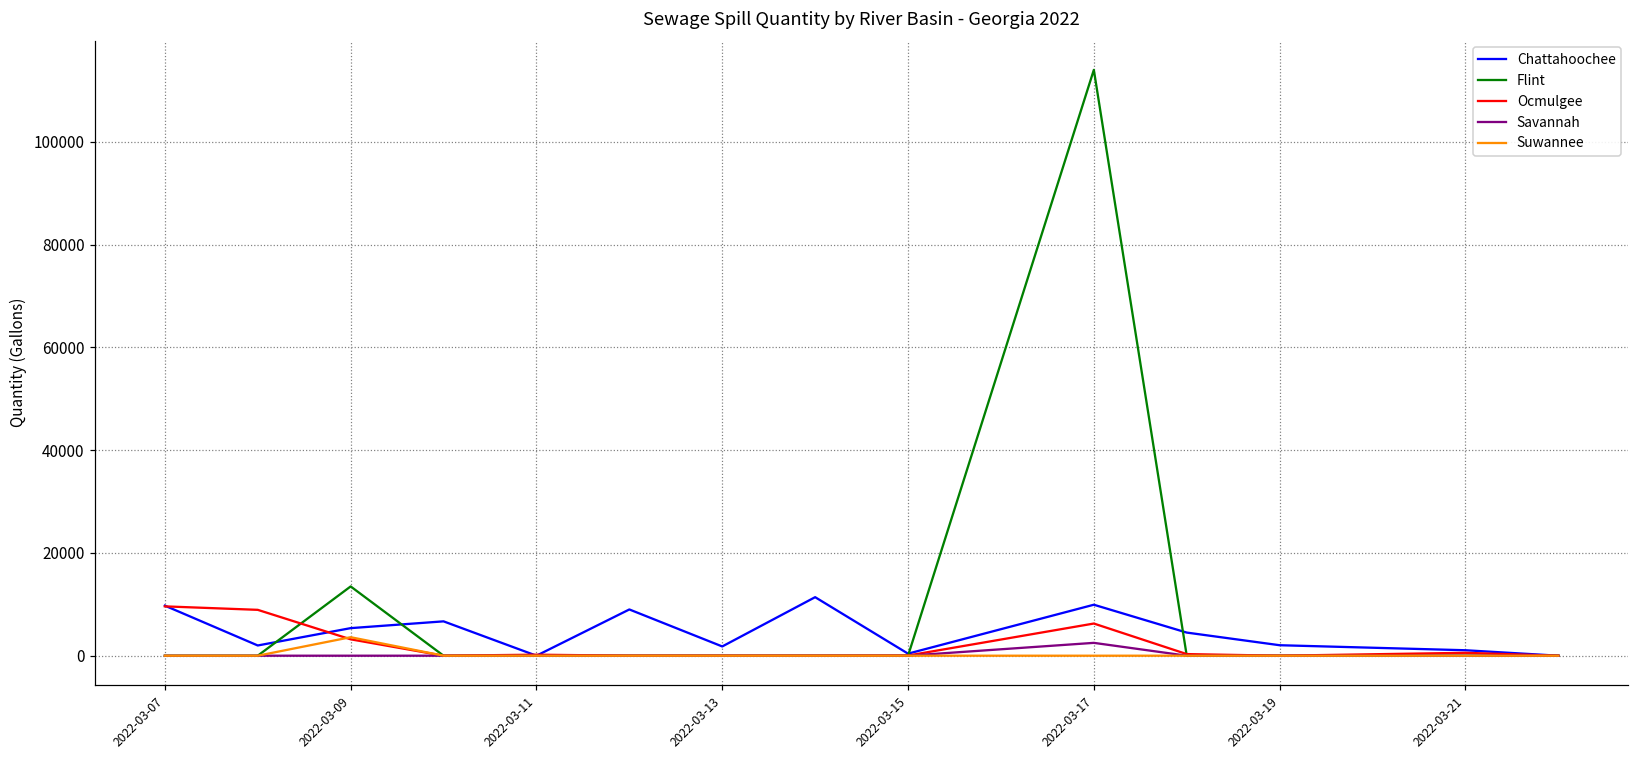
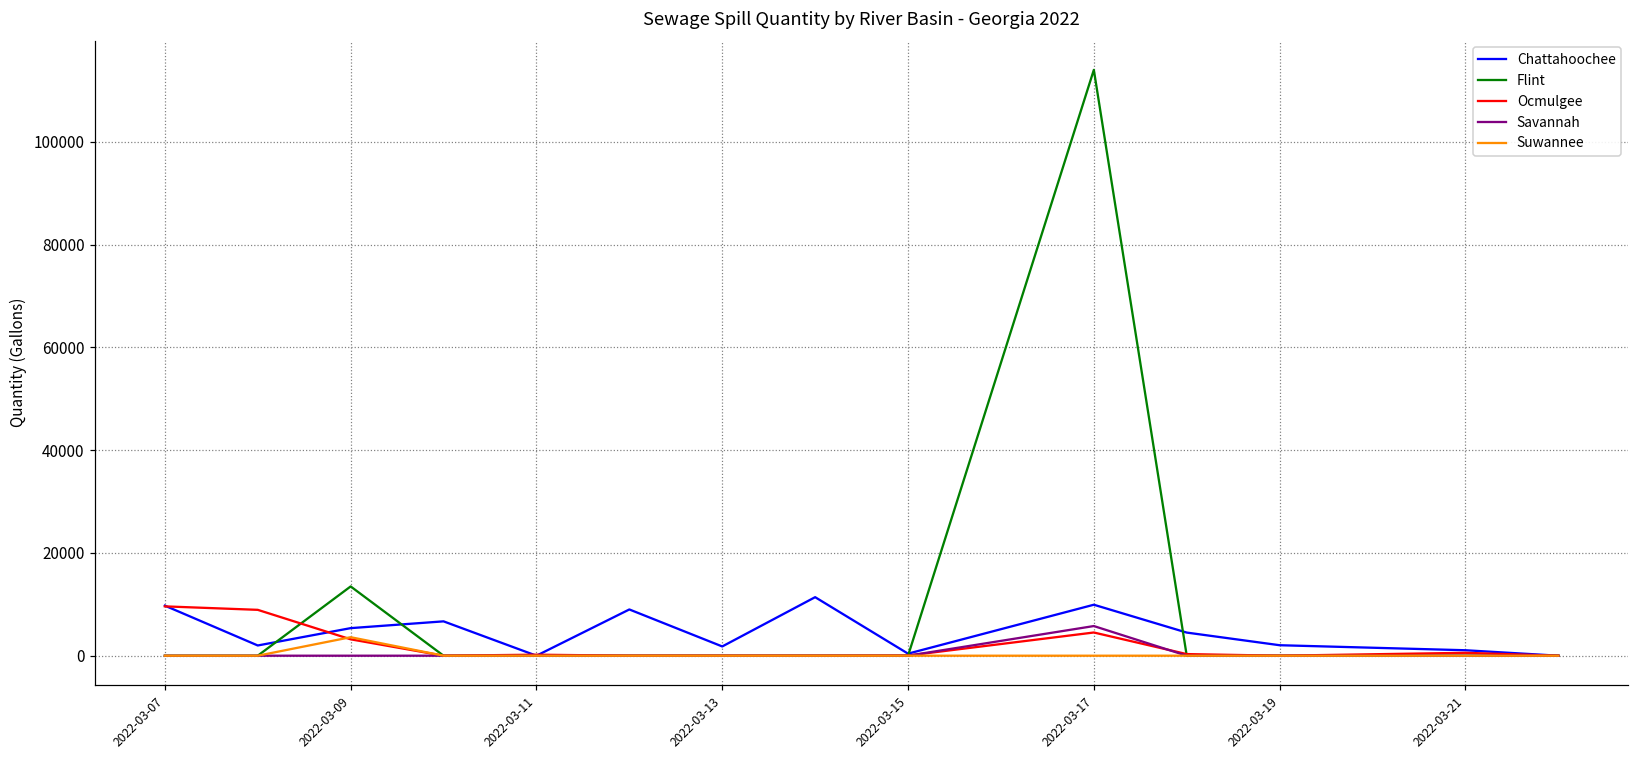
  {
    "Chattahoochee": {
      "2022-03-09": 5000,
      "2022-03-13": 2000,
      "2022-03-17": 10000,
      "2022-03-19": 2000
    },
    "Flint": {
      "2022-03-09": 13000,
      "2022-03-17": 114000
    },
    "Ocmulgee": {
-     "2022-03-17": 6000
+     "2022-03-17": 5000
    },
    "Savannah": {
      "2022-03-09": 0,
-     "2022-03-17": 3000
+     "2022-03-17": 6000
    },
    "Suwannee": {
      "2022-03-17": 0
    }
  }
